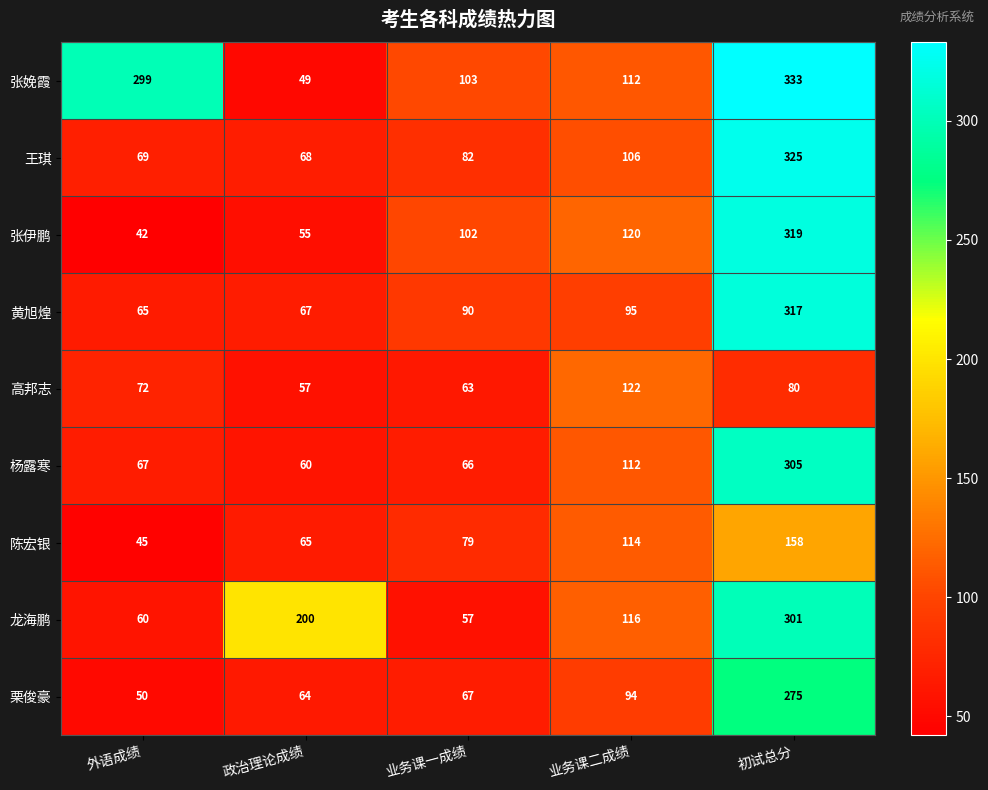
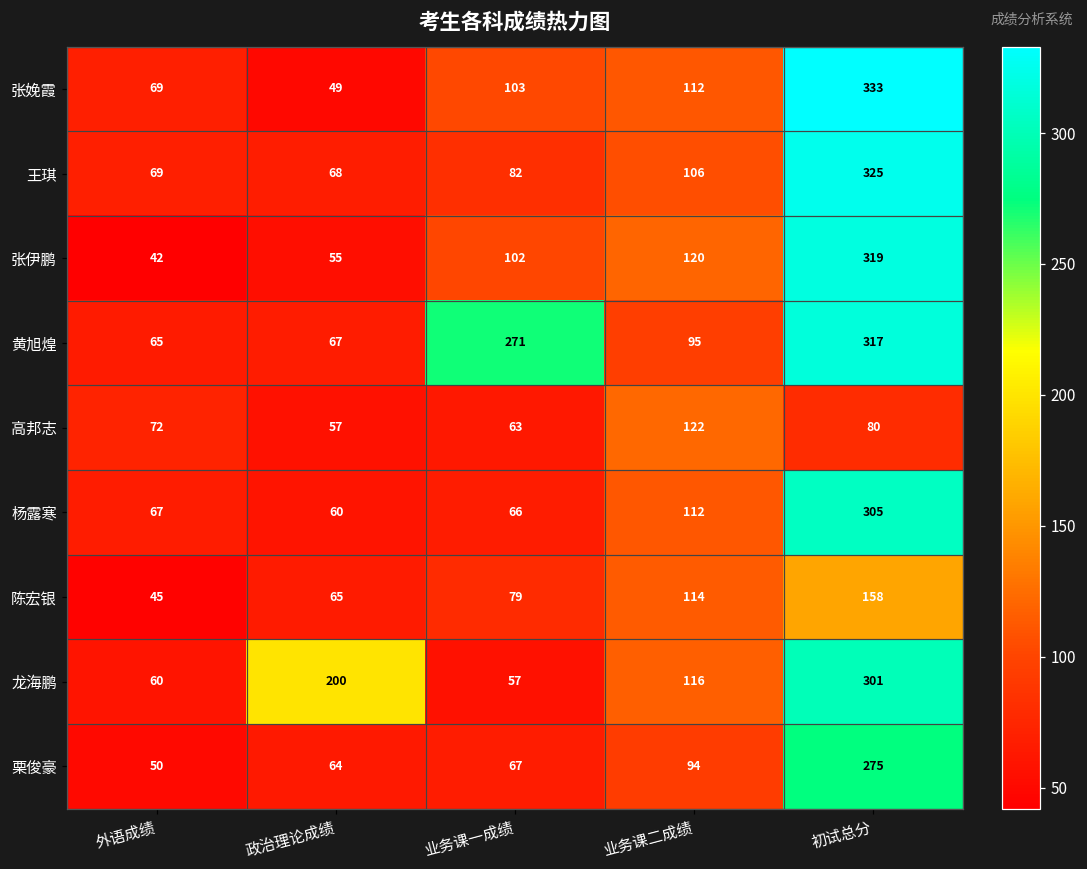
  {
    "张娩霞": {
-     "外语成绩": 299,
+     "外语成绩": 69,
      "政治理论成绩": 49,
      "业务课一成绩": 103,
      "业务课二成绩": 112,
      "初试总分": 333
    },
    "王琪": {
      "外语成绩": 69,
      "政治理论成绩": 68,
      "业务课一成绩": 82,
      "业务课二成绩": 106,
      "初试总分": 325
    },
    "张伊鹏": {
      "外语成绩": 42,
      "政治理论成绩": 55,
      "业务课一成绩": 102,
      "业务课二成绩": 120,
      "初试总分": 319
    },
    "黄旭煌": {
      "外语成绩": 65,
      "政治理论成绩": 67,
-     "业务课一成绩": 90,
+     "业务课一成绩": 271,
      "业务课二成绩": 95,
      "初试总分": 317
    },
    "高邦志": {
      "外语成绩": 72,
      "政治理论成绩": 57,
      "业务课一成绩": 63,
      "业务课二成绩": 122,
      "初试总分": 80
    },
    "杨露寒": {
      "外语成绩": 67,
      "政治理论成绩": 60,
      "业务课一成绩": 66,
      "业务课二成绩": 112,
      "初试总分": 305
    },
    "陈宏银": {
      "外语成绩": 45,
      "政治理论成绩": 65,
      "业务课一成绩": 79,
      "业务课二成绩": 114,
      "初试总分": 158
    },
    "龙海鹏": {
      "外语成绩": 60,
      "政治理论成绩": 200,
      "业务课一成绩": 57,
      "业务课二成绩": 116,
      "初试总分": 301
    },
    "栗俊豪": {
      "外语成绩": 50,
      "政治理论成绩": 64,
      "业务课一成绩": 67,
      "业务课二成绩": 94,
      "初试总分": 275
    }
  }
